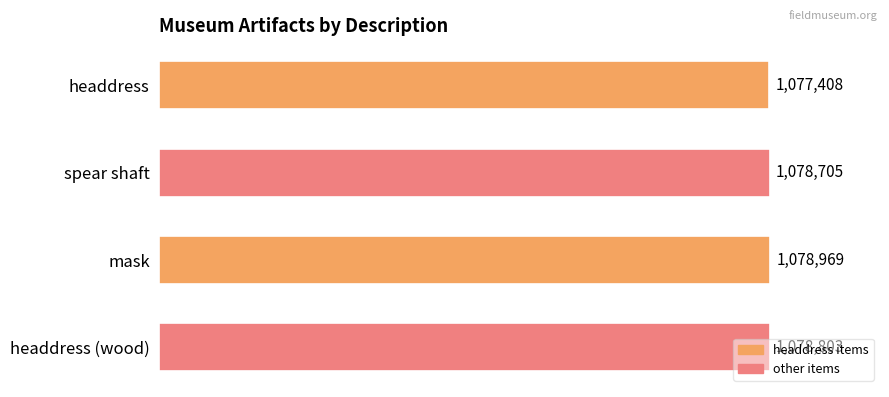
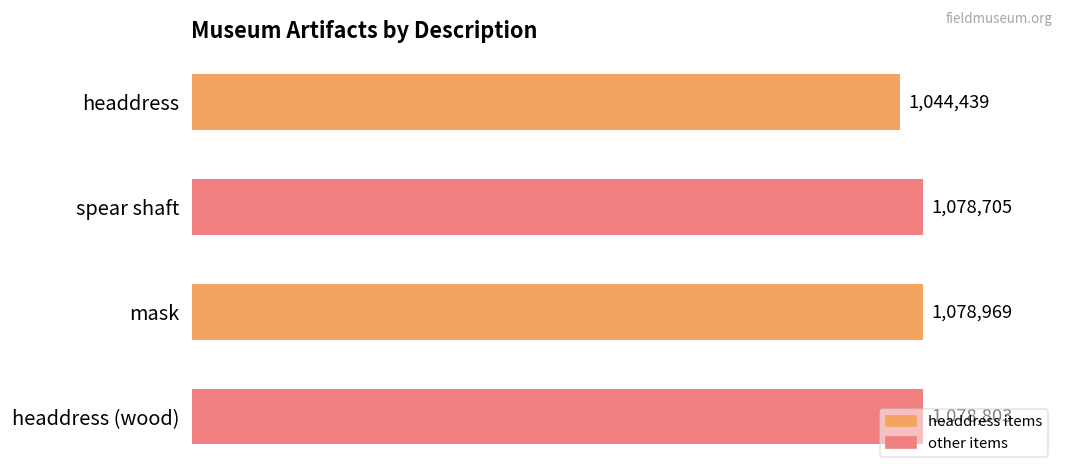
  {
-   "headdress": "1,077,408",
+   "headdress": "1,044,439",
    "spear shaft": "1,078,705",
    "mask": "1,078,969"
  }
